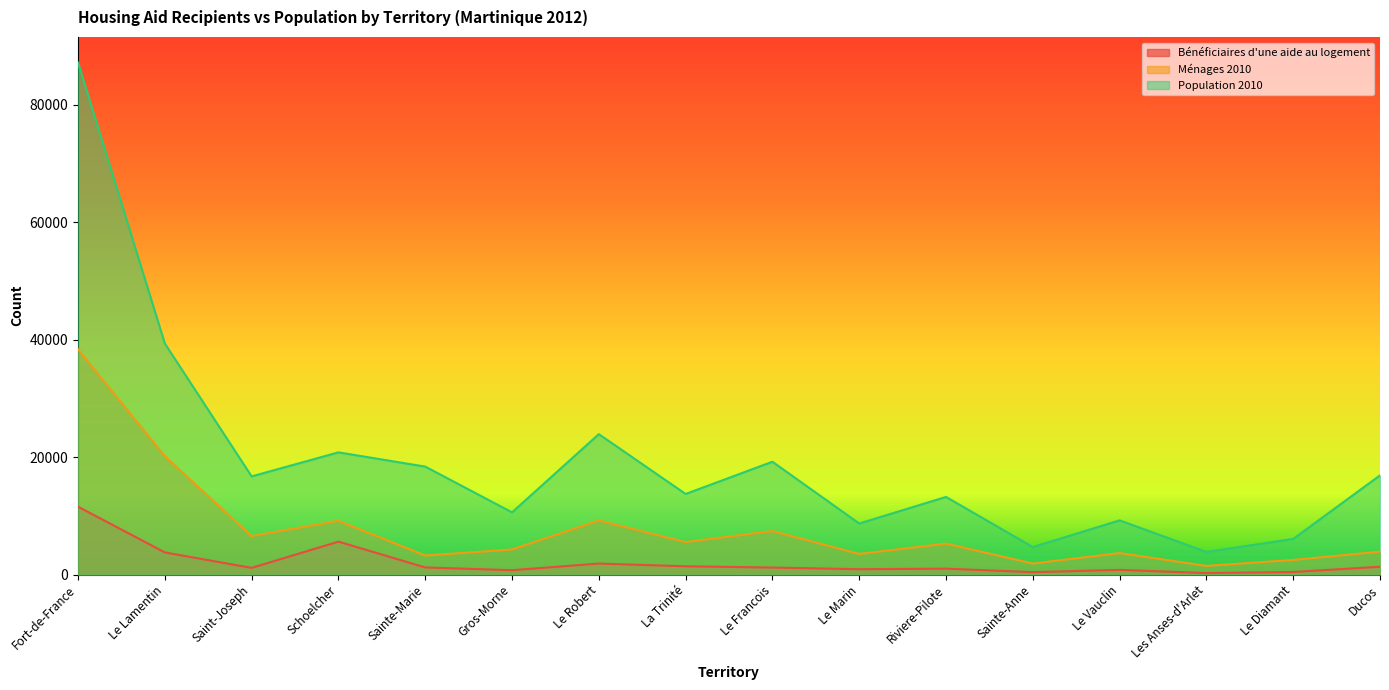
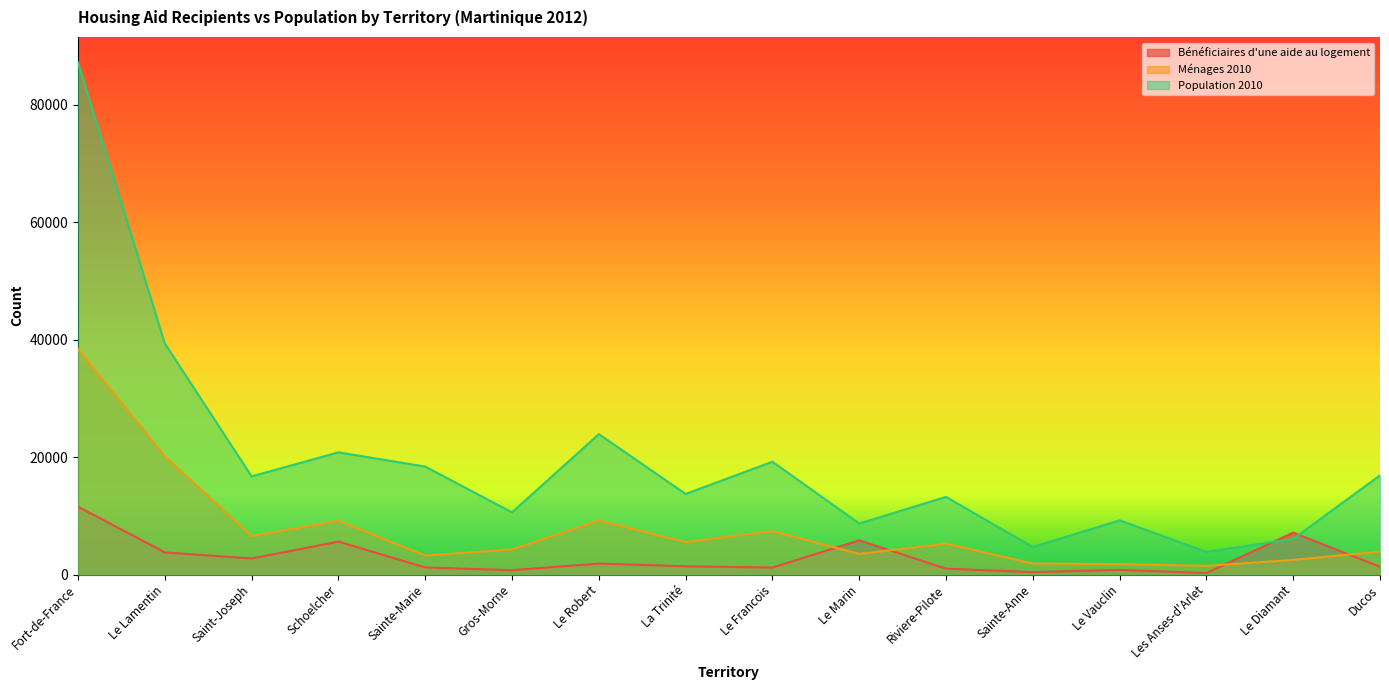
  {
    "Bénéficiaires d'une aide au logement": {
      "Fort-de-France": 12000,
      "Le Lamentin": 4000,
-     "Saint-Joseph": 1000,
+     "Saint-Joseph": 3000,
      "Schoelcher": 6000,
      "Sainte-Marie": 1000,
      "Gros-Morne": 1000,
      "Le Robert": 2000,
      "La Trinité": 1000,
      "Le Francois": 1000,
-     "Le Marin": 1000,
+     "Le Marin": 6000,
      "Riviere-Pilote": 1000,
      "Sainte-Anne": 0,
      "Le Vauclin": 1000,
      "Les Anses-d'Arlet": 0,
-     "Le Diamant": 0,
+     "Le Diamant": 7000,
      "Ducos": 1000
    },
    "Ménages 2010": {
      "Fort-de-France": 38000,
      "Le Lamentin": 20000,
      "Saint-Joseph": 7000,
      "Schoelcher": 9000,
      "Sainte-Marie": 3000,
      "Gros-Morne": 4000,
      "Le Robert": 9000,
      "La Trinité": 6000,
      "Le Francois": 7000,
      "Le Marin": 4000,
      "Riviere-Pilote": 5000,
      "Sainte-Anne": 2000,
-     "Le Vauclin": 4000,
+     "Le Vauclin": 2000,
      "Les Anses-d'Arlet": 1000,
      "Le Diamant": 2000,
      "Ducos": 4000
    },
    "Population 2010": {
      "Fort-de-France": 87000,
      "Le Lamentin": 39000,
      "Saint-Joseph": 17000,
      "Schoelcher": 21000,
      "Sainte-Marie": 18000,
      "Gros-Morne": 11000,
      "Le Robert": 24000,
      "La Trinité": 14000,
      "Le Francois": 19000,
      "Le Marin": 9000,
      "Riviere-Pilote": 13000,
      "Sainte-Anne": 5000,
      "Le Vauclin": 9000,
      "Les Anses-d'Arlet": 4000,
      "Le Diamant": 6000,
      "Ducos": 17000
    }
  }
